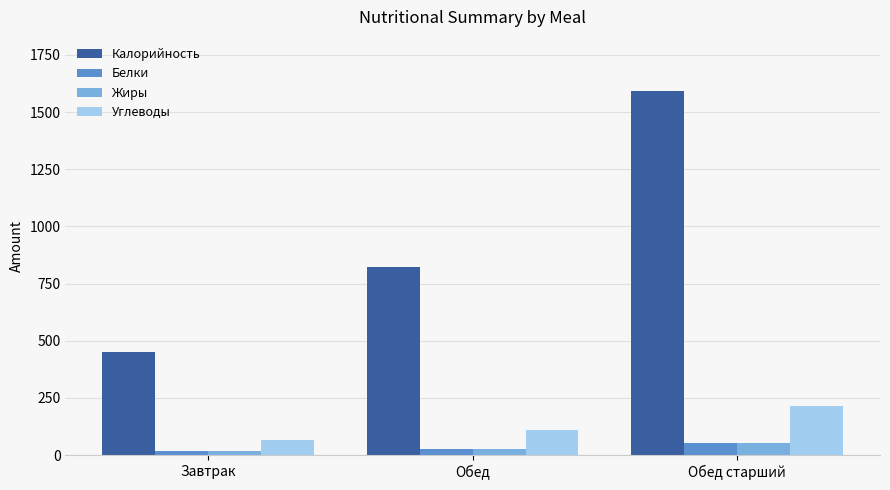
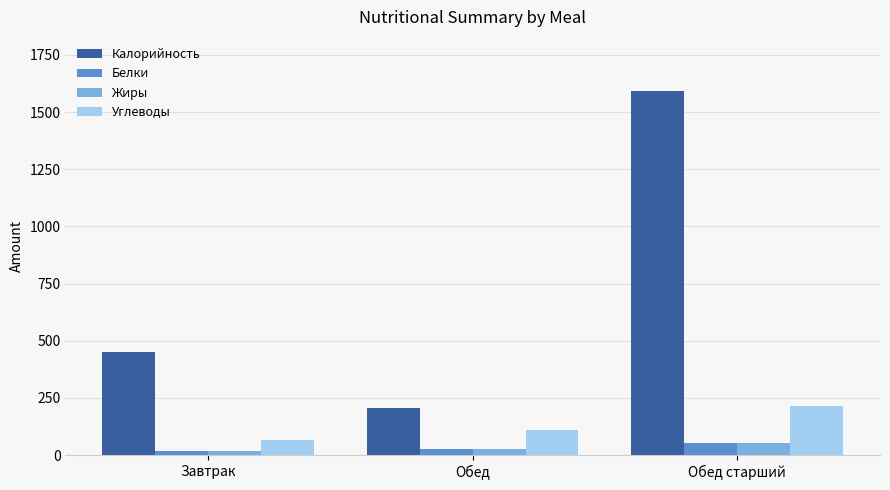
  {
    "Калорийность": {
      "Завтрак": 450,
-     "Обед": 820,
+     "Обед": 210,
      "Обед старший": 1590
    }
  }
